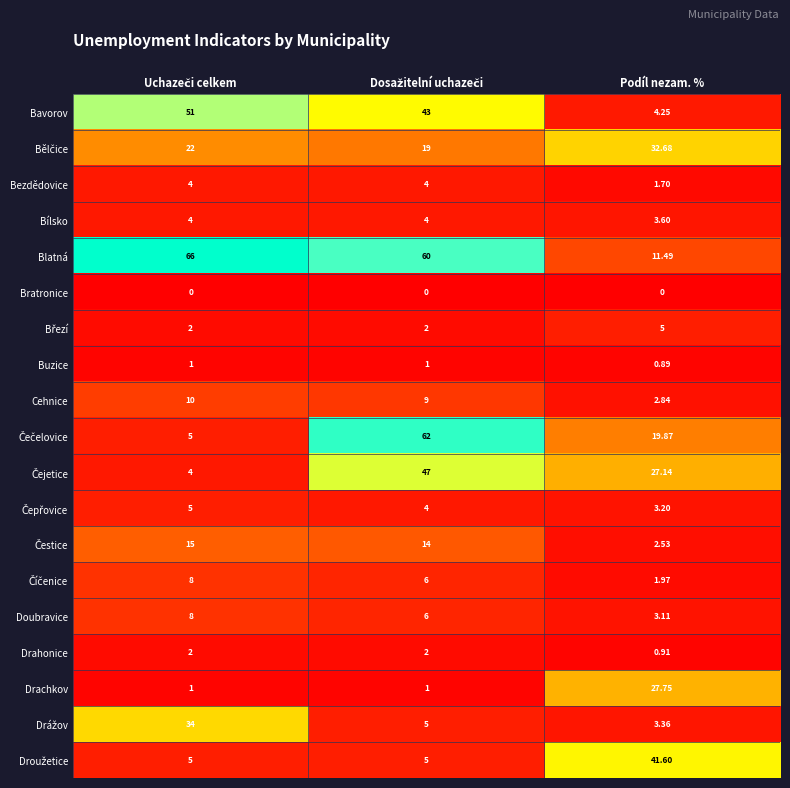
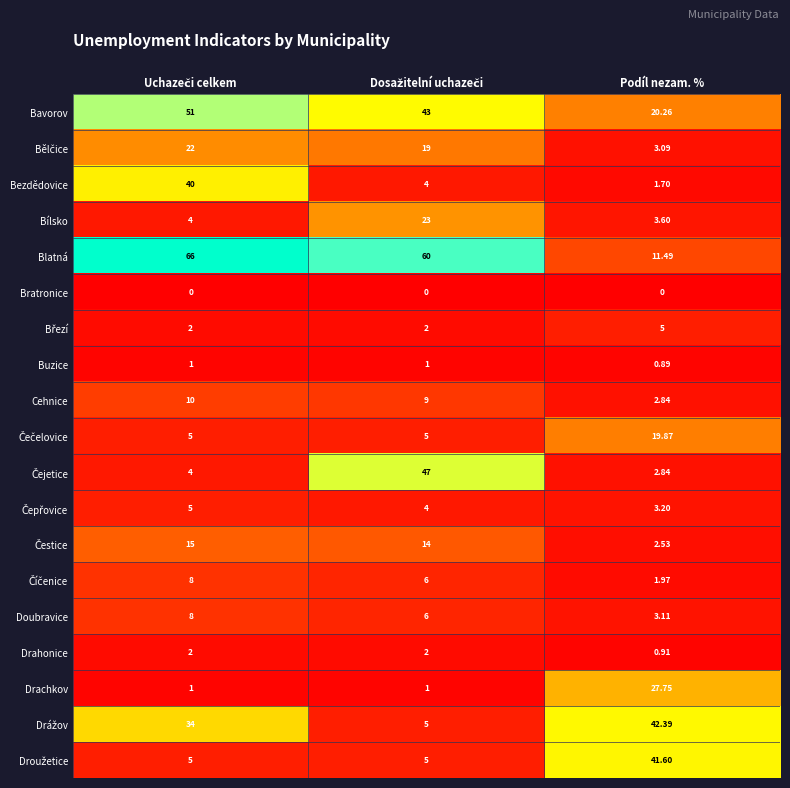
  {
    "Bavorov": {
      "Uchazeči celkem": 51,
      "Dosažitelní uchazeči": 43,
-     "Podíl nezam. %": 4.25
+     "Podíl nezam. %": 20.26
    },
    "Bělčice": {
      "Uchazeči celkem": 22,
      "Dosažitelní uchazeči": 19,
-     "Podíl nezam. %": 32.68
+     "Podíl nezam. %": 3.09
    },
    "Bezdědovice": {
-     "Uchazeči celkem": 4,
+     "Uchazeči celkem": 40,
      "Dosažitelní uchazeči": 4,
      "Podíl nezam. %": 1.70
    },
    "Bílsko": {
      "Uchazeči celkem": 4,
-     "Dosažitelní uchazeči": 4,
+     "Dosažitelní uchazeči": 23,
      "Podíl nezam. %": 3.60
    },
    "Blatná": {
      "Uchazeči celkem": 66,
      "Dosažitelní uchazeči": 60,
      "Podíl nezam. %": 11.49
    },
    "Bratronice": {
      "Uchazeči celkem": 0,
      "Dosažitelní uchazeči": 0,
      "Podíl nezam. %": 0
    },
    "Březí": {
      "Uchazeči celkem": 2,
      "Dosažitelní uchazeči": 2,
      "Podíl nezam. %": 5
    },
    "Buzice": {
      "Uchazeči celkem": 1,
      "Dosažitelní uchazeči": 1,
      "Podíl nezam. %": 0.89
    },
    "Cehnice": {
      "Uchazeči celkem": 10,
      "Dosažitelní uchazeči": 9,
      "Podíl nezam. %": 2.84
    },
    "Čečelovice": {
      "Uchazeči celkem": 5,
-     "Dosažitelní uchazeči": 62,
+     "Dosažitelní uchazeči": 5,
      "Podíl nezam. %": 19.87
    },
    "Čejetice": {
      "Uchazeči celkem": 4,
      "Dosažitelní uchazeči": 47,
-     "Podíl nezam. %": 27.14
+     "Podíl nezam. %": 2.84
    },
    "Čepřovice": {
      "Uchazeči celkem": 5,
      "Dosažitelní uchazeči": 4,
      "Podíl nezam. %": 3.20
    },
    "Čestice": {
      "Uchazeči celkem": 15,
      "Dosažitelní uchazeči": 14,
      "Podíl nezam. %": 2.53
    },
    "Číčenice": {
      "Uchazeči celkem": 8,
      "Dosažitelní uchazeči": 6,
      "Podíl nezam. %": 1.97
    },
    "Doubravice": {
      "Uchazeči celkem": 8,
      "Dosažitelní uchazeči": 6,
      "Podíl nezam. %": 3.11
    },
    "Drahonice": {
      "Uchazeči celkem": 2,
      "Dosažitelní uchazeči": 2,
      "Podíl nezam. %": 0.91
    },
    "Drachkov": {
      "Uchazeči celkem": 1,
      "Dosažitelní uchazeči": 1,
      "Podíl nezam. %": 27.75
    },
    "Drážov": {
      "Uchazeči celkem": 34,
      "Dosažitelní uchazeči": 5,
-     "Podíl nezam. %": 3.36
+     "Podíl nezam. %": 42.39
    },
    "Droužetice": {
      "Uchazeči celkem": 5,
      "Dosažitelní uchazeči": 5,
      "Podíl nezam. %": 41.60
    }
  }
